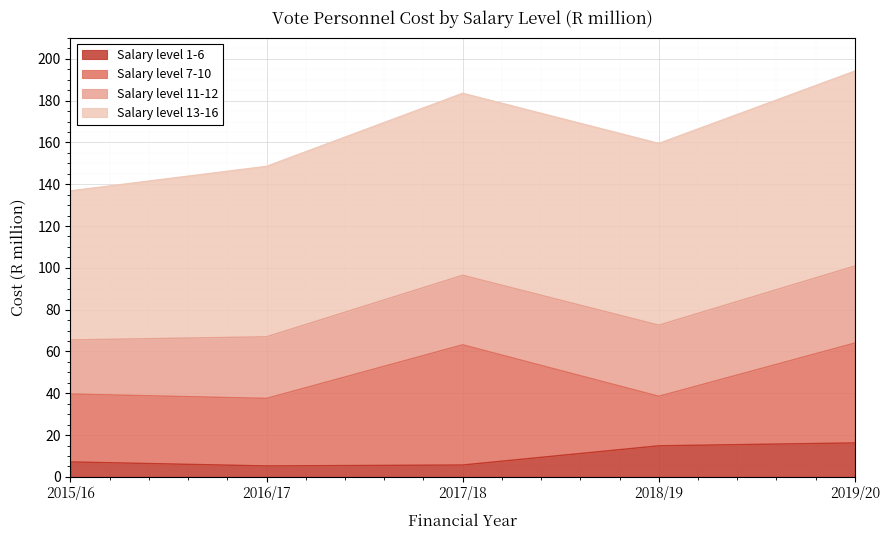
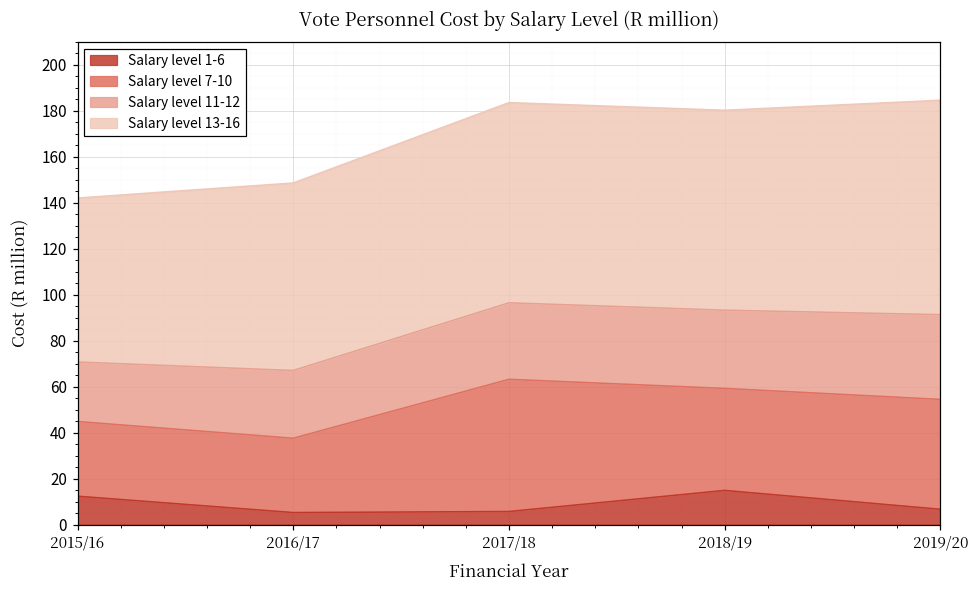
  {
    "Salary level 1-6": {
-     "2015/16": 7,
+     "2015/16": 12,
      "2016/17": 5,
      "2017/18": 6,
      "2018/19": 15,
-     "2019/20": 16
+     "2019/20": 7
    },
    "Salary level 7-10": {
      "2015/16": 32,
      "2016/17": 32,
      "2017/18": 58,
-     "2018/19": 24,
+     "2018/19": 44,
      "2019/20": 48
    }
  }
